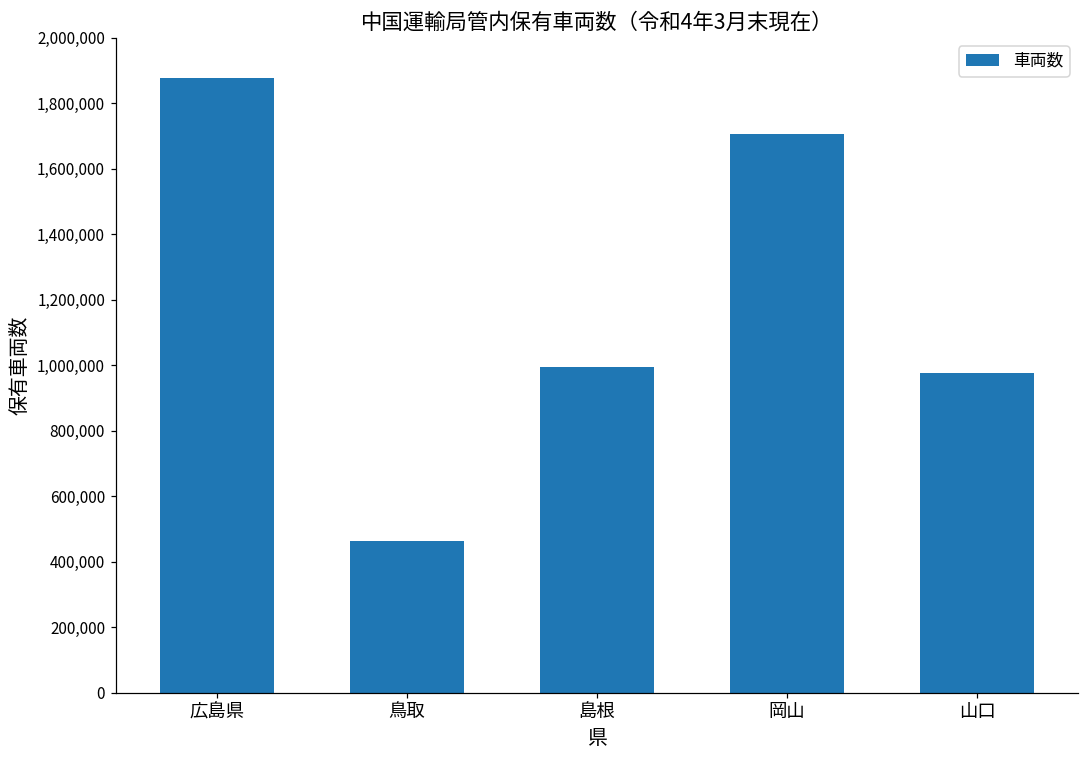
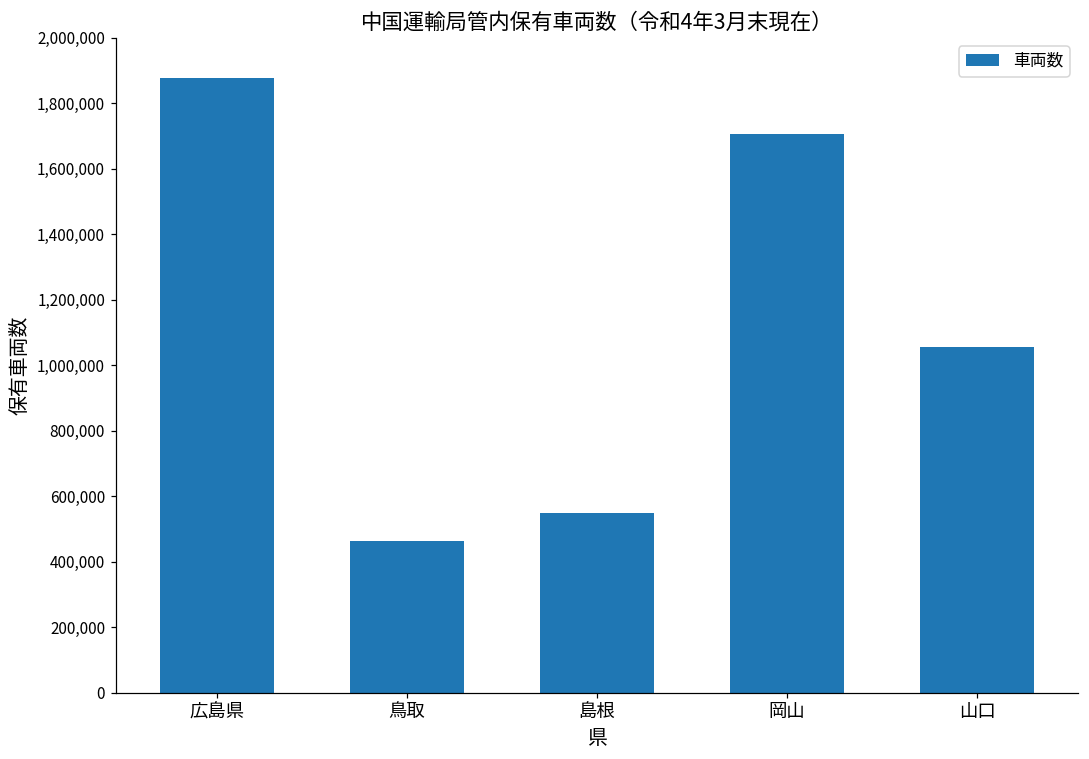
  {
    "広島県": "1,880,000",
    "鳥取": "460,000",
-   "島根": "990,000",
+   "島根": "550,000",
    "岡山": "1,710,000",
-   "山口": "980,000"
+   "山口": "1,060,000"
  }
